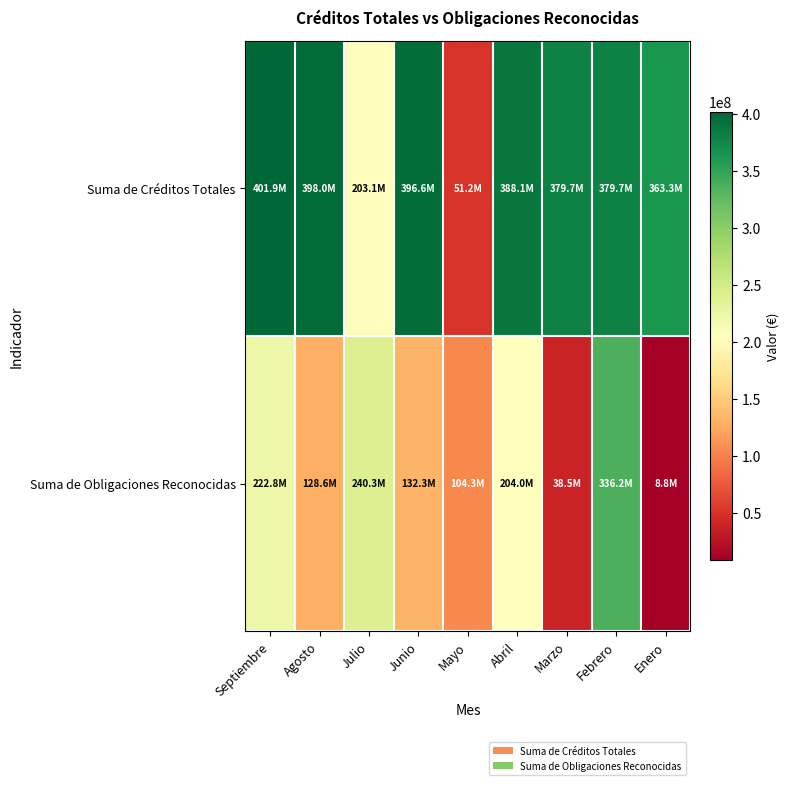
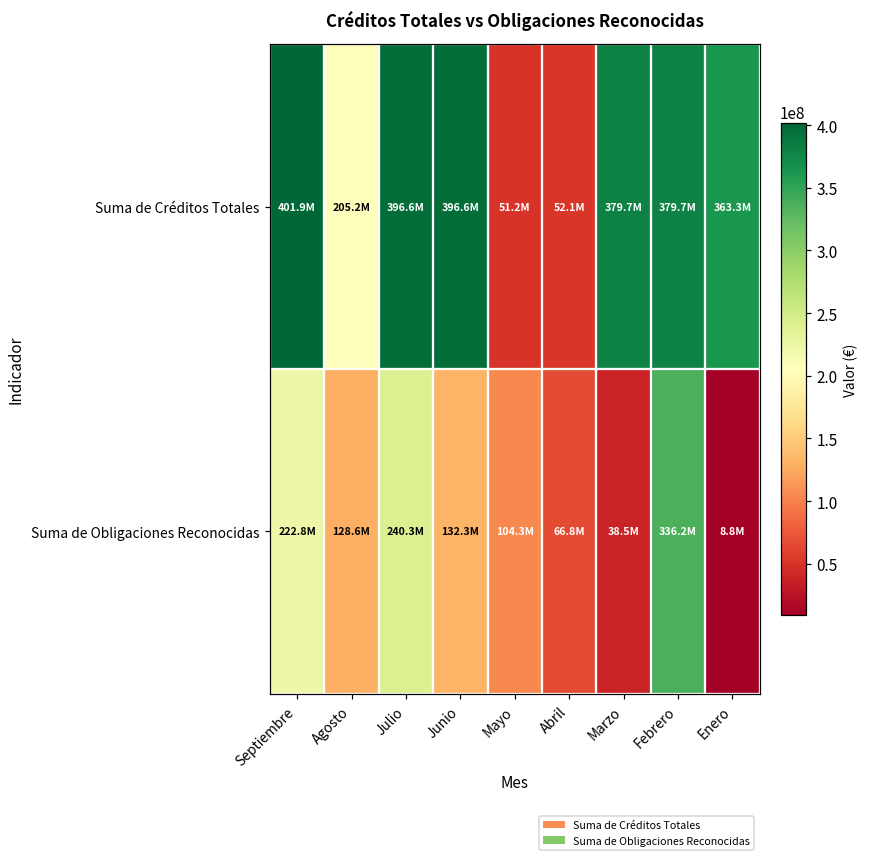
  {
    "Suma de Créditos Totales": {
      "Septiembre": "401.9M",
-     "Agosto": "398.0M",
-     "Julio": "203.1M",
+     "Agosto": "205.2M",
+     "Julio": "396.6M",
      "Junio": "396.6M",
      "Mayo": "51.2M",
-     "Abril": "388.1M",
+     "Abril": "52.1M",
      "Marzo": "379.7M",
      "Febrero": "379.7M",
      "Enero": "363.3M"
    },
    "Suma de Obligaciones Reconocidas": {
      "Septiembre": "222.8M",
      "Agosto": "128.6M",
      "Julio": "240.3M",
      "Junio": "132.3M",
      "Mayo": "104.3M",
-     "Abril": "204.0M",
+     "Abril": "66.8M",
      "Marzo": "38.5M",
      "Febrero": "336.2M",
      "Enero": "8.8M"
    }
  }
